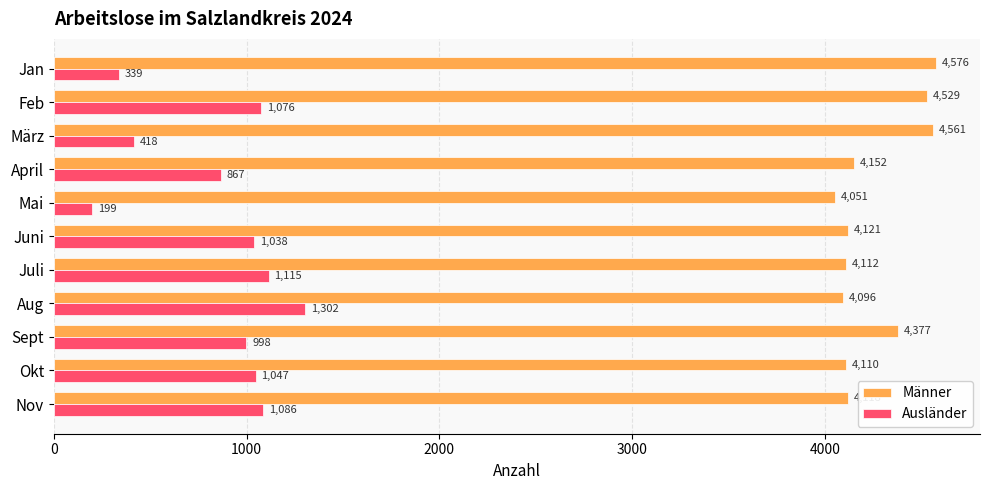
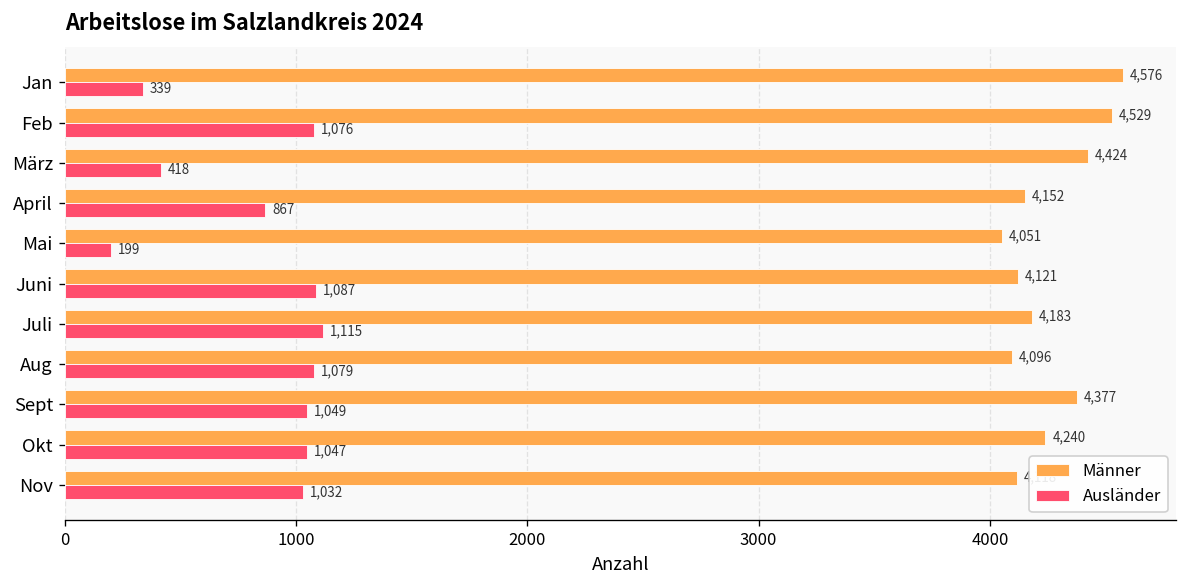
  {
    "Männer": {
      "Jan": "4,576",
      "Feb": "4,529",
-     "März": "4,561",
+     "März": "4,424",
      "April": "4,152",
      "Mai": "4,051",
      "Juni": "4,121",
-     "Juli": "4,112",
+     "Juli": "4,183",
      "Aug": "4,096",
      "Sept": "4,377",
-     "Okt": "4,110"
+     "Okt": "4,240"
    },
    "Ausländer": {
      "Jan": "339",
      "Feb": "1,076",
      "März": "418",
      "April": "867",
      "Mai": "199",
-     "Juni": "1,038",
+     "Juni": "1,087",
      "Juli": "1,115",
-     "Aug": "1,302",
-     "Sept": "998",
+     "Aug": "1,079",
+     "Sept": "1,049",
      "Okt": "1,047",
-     "Nov": "1,086"
+     "Nov": "1,032"
    }
  }
